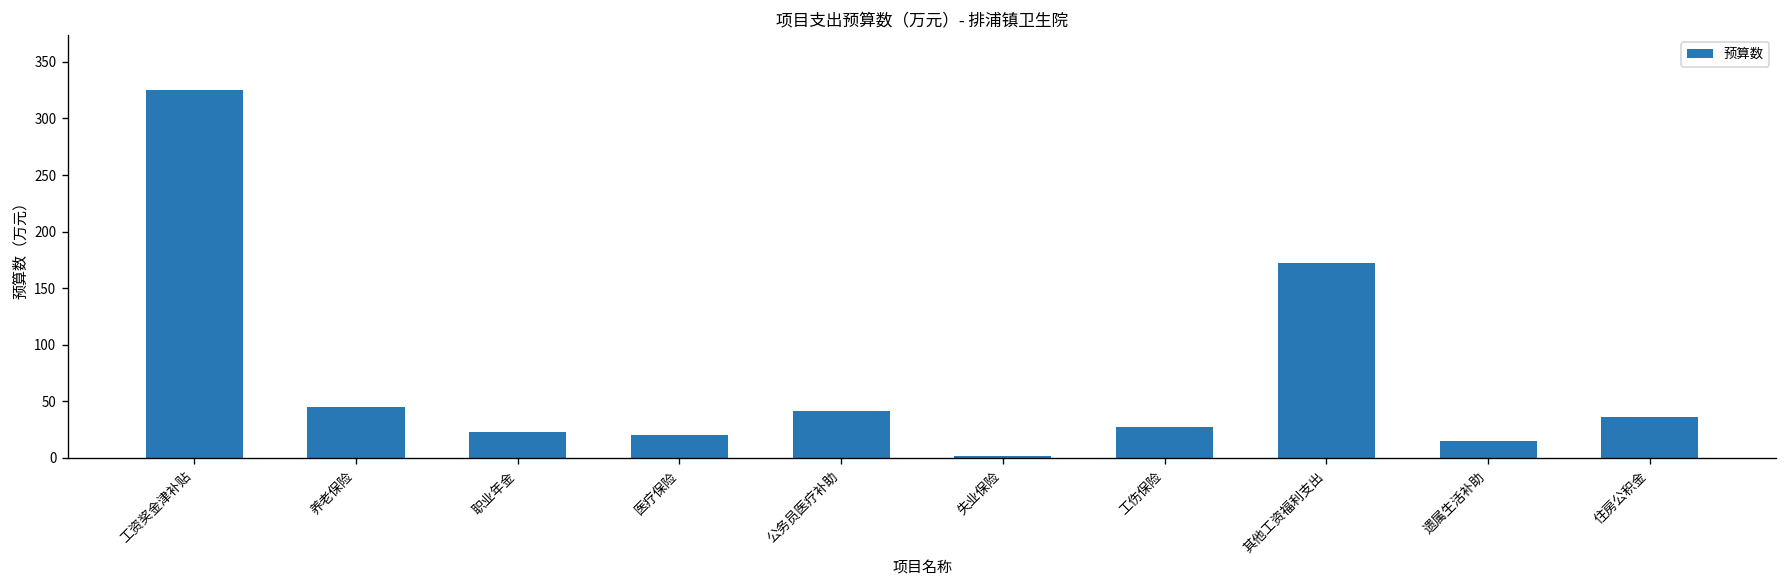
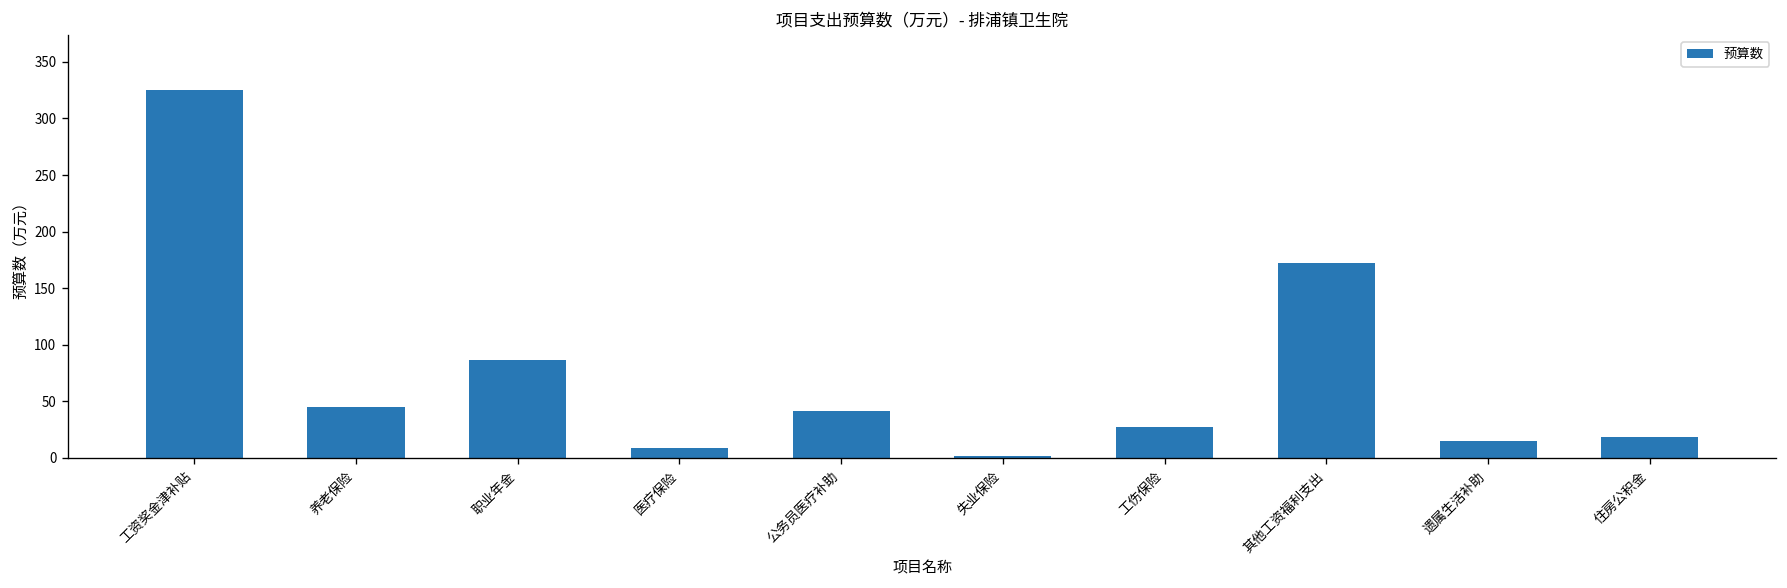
  {
    "工资奖金津补贴": 320,
    "养老保险": 40,
-   "职业年金": 20,
-   "医疗保险": 20,
+   "职业年金": 90,
+   "医疗保险": 10,
    "公务员医疗补助": 40,
    "工伤保险": 30,
    "其他工资福利支出": 170,
    "遗属生活补助": 10,
-   "住房公积金": 40
+   "住房公积金": 20
  }
